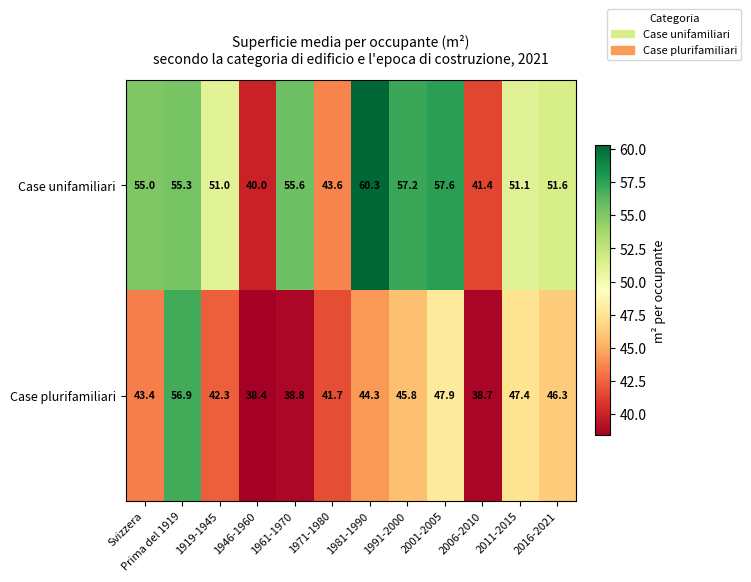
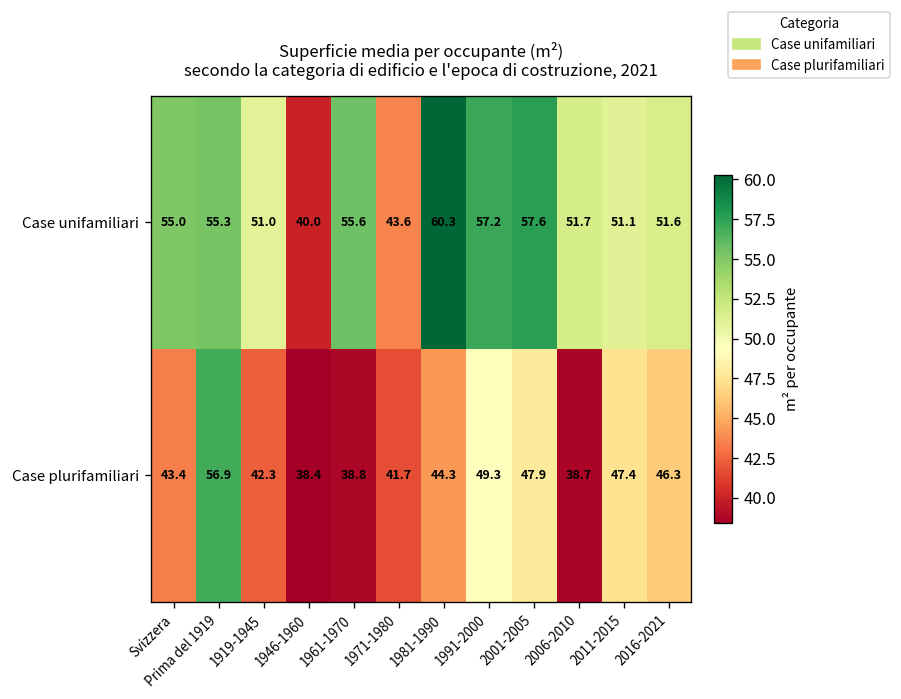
  {
    "Case unifamiliari": {
      "Svizzera": 55.0,
      "Prima del 1919": 55.3,
      "1919-1945": 51.0,
      "1946-1960": 40.0,
      "1961-1970": 55.6,
      "1971-1980": 43.6,
      "1981-1990": 60.3,
      "1991-2000": 57.2,
      "2001-2005": 57.6,
-     "2006-2010": 41.4,
+     "2006-2010": 51.7,
      "2011-2015": 51.1,
      "2016-2021": 51.6
    },
    "Case plurifamiliari": {
      "Svizzera": 43.4,
      "Prima del 1919": 56.9,
      "1919-1945": 42.3,
      "1946-1960": 38.4,
      "1961-1970": 38.8,
      "1971-1980": 41.7,
      "1981-1990": 44.3,
-     "1991-2000": 45.8,
+     "1991-2000": 49.3,
      "2001-2005": 47.9,
      "2006-2010": 38.7,
      "2011-2015": 47.4,
      "2016-2021": 46.3
    }
  }
